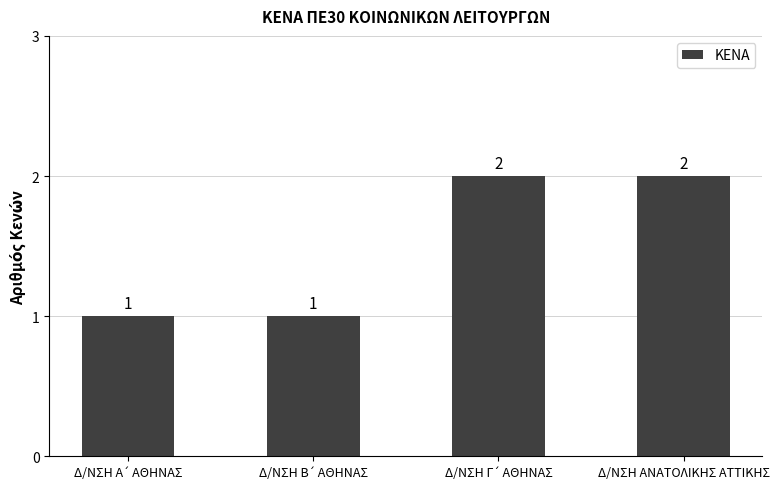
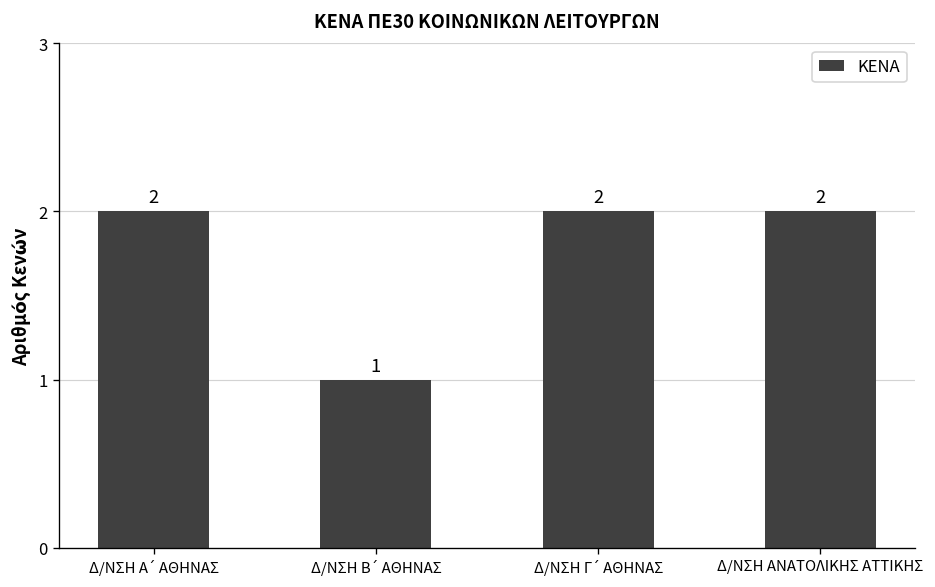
  {
-   "Δ/ΝΣΗ Α΄ ΑΘΗΝΑΣ": 1,
+   "Δ/ΝΣΗ Α΄ ΑΘΗΝΑΣ": 2,
    "Δ/ΝΣΗ Β΄ ΑΘΗΝΑΣ": 1,
    "Δ/ΝΣΗ Γ΄ ΑΘΗΝΑΣ": 2,
    "Δ/ΝΣΗ ΑΝΑΤΟΛΙΚΗΣ ΑΤΤΙΚΗΣ": 2
  }
